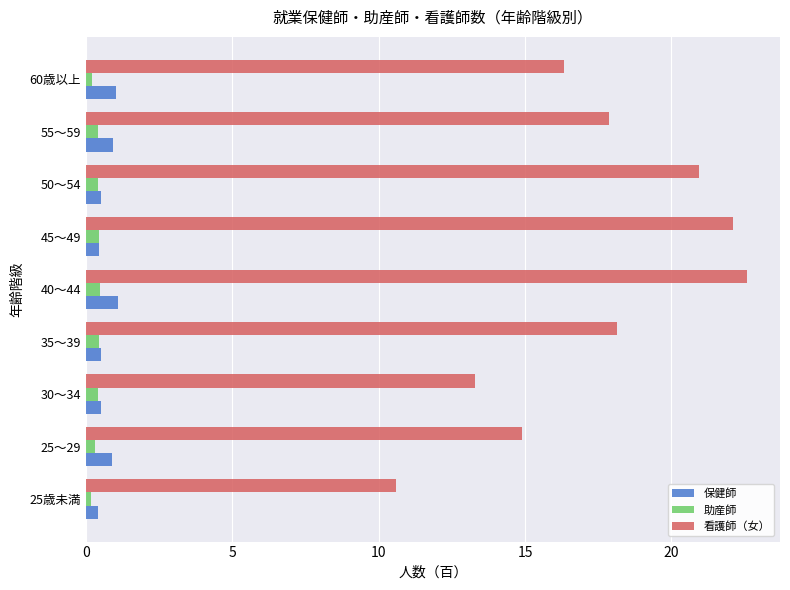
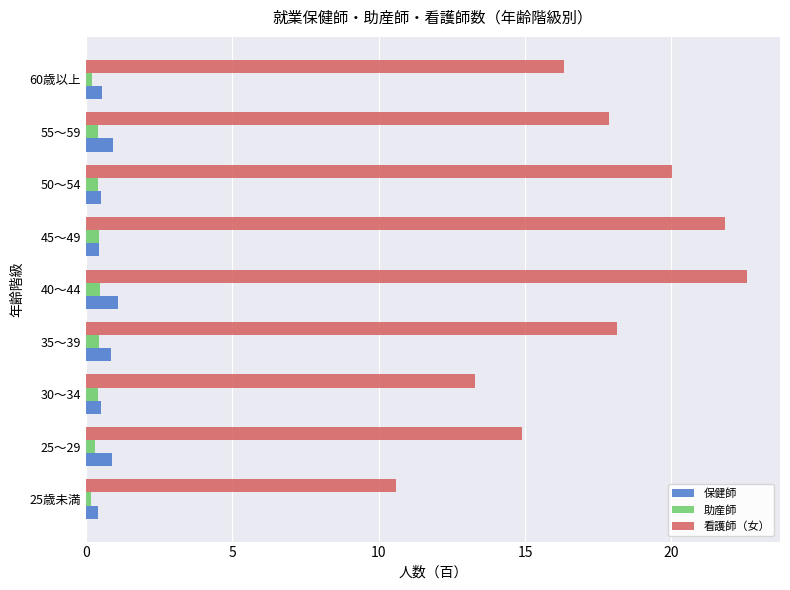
  {
    "保健師": {
-     "60歳以上": 1.0,
+     "60歳以上": 0.5,
      "55～59": 0.9,
      "50～54": 0.5,
      "45～49": 0.5,
      "40～44": 1.1,
-     "35～39": 0.5,
+     "35～39": 0.9,
      "30～34": 0.5,
      "25～29": 0.9,
      "25歳未満": 0.4
    },
    "助産師": {
      "60歳以上": 0.2,
      "55～59": 0.4,
      "50～54": 0.4,
      "45～49": 0.4,
      "40～44": 0.5,
      "35～39": 0.4,
      "30～34": 0.4,
      "25～29": 0.3,
      "25歳未満": 0.2
    },
    "看護師（女）": {
      "60歳以上": 16.3,
      "55～59": 17.9,
-     "50～54": 20.9,
-     "45～49": 22.1,
+     "50～54": 20.0,
+     "45～49": 21.8,
      "40～44": 22.6,
      "35～39": 18.1,
      "30～34": 13.3,
      "25～29": 14.9,
      "25歳未満": 10.6
    }
  }
